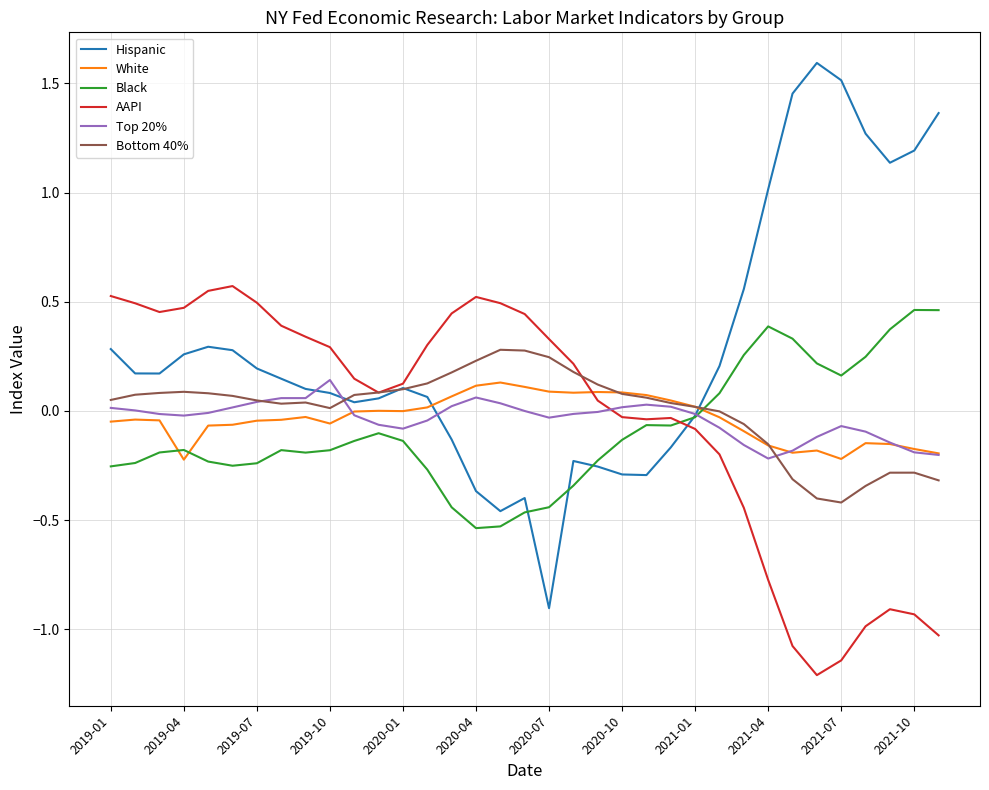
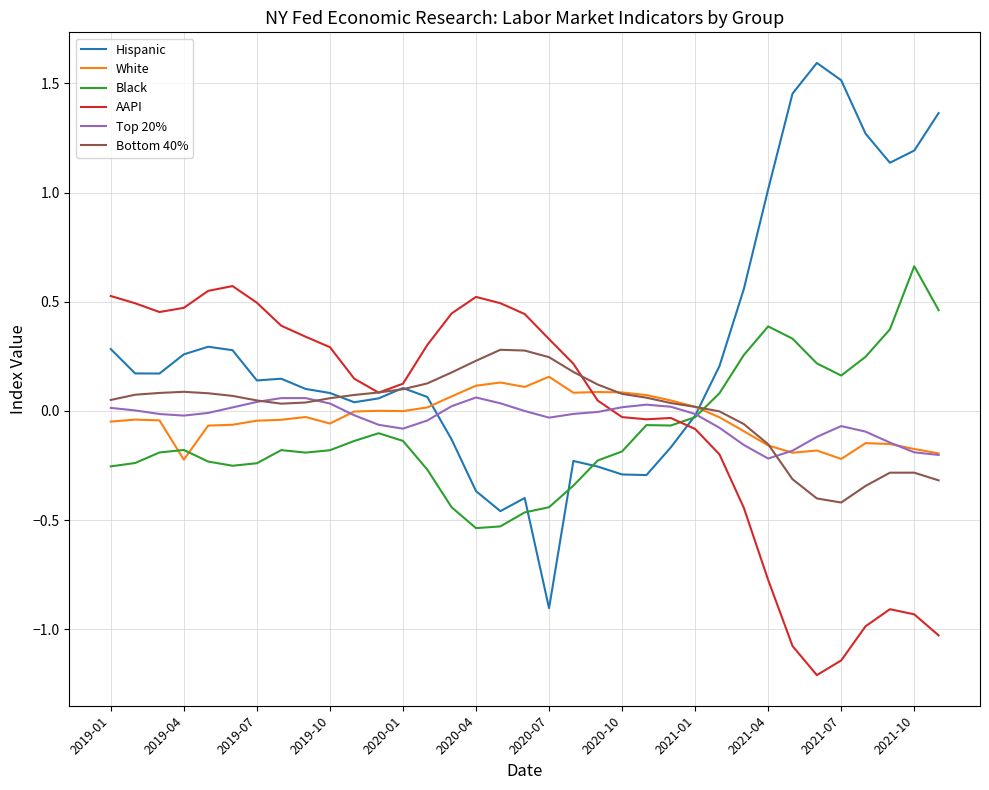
  {
    "Hispanic": {
      "2019-01": 0.28,
      "2019-04": 0.26,
-     "2019-07": 0.19,
+     "2019-07": 0.14,
      "2019-10": 0.08,
      "2020-04": -0.37,
      "2020-07": -0.90,
      "2020-10": -0.29,
      "2021-04": 1.01,
      "2021-07": 1.51,
      "2021-10": 1.19
    },
    "White": {
      "2019-01": -0.05,
      "2019-04": -0.22,
      "2019-07": -0.04,
      "2019-10": -0.06,
      "2020-01": 0.00,
      "2020-04": 0.12,
-     "2020-07": 0.09,
+     "2020-07": 0.16,
      "2021-07": -0.22,
      "2021-10": -0.17
    },
    "Black": {
      "2019-01": -0.25,
      "2019-04": -0.18,
      "2019-07": -0.24,
      "2019-10": -0.18,
      "2020-01": -0.14,
      "2020-04": -0.54,
      "2020-07": -0.44,
-     "2020-10": -0.13,
+     "2020-10": -0.19,
      "2021-04": 0.39,
      "2021-07": 0.16,
-     "2021-10": 0.46
+     "2021-10": 0.66
    },
    "AAPI": {
      "2019-01": 0.53,
      "2019-04": 0.47,
      "2019-07": 0.50,
      "2019-10": 0.29,
      "2020-01": 0.12,
      "2020-04": 0.52,
      "2020-07": 0.33,
      "2020-10": -0.03,
      "2021-01": -0.08,
      "2021-04": -0.77,
      "2021-07": -1.14,
      "2021-10": -0.93
    },
    "Top 20%": {
      "2019-01": 0.01,
      "2019-04": -0.02,
-     "2019-10": 0.14,
+     "2019-10": 0.03,
      "2020-01": -0.08,
      "2020-04": 0.06,
      "2020-07": -0.03,
      "2020-10": 0.02,
      "2021-04": -0.22,
      "2021-07": -0.07,
      "2021-10": -0.19
    },
    "Bottom 40%": {
      "2019-01": 0.05,
      "2019-04": 0.09,
-     "2019-10": 0.01,
+     "2019-10": 0.06,
      "2020-04": 0.23,
      "2020-07": 0.25,
      "2021-07": -0.42,
      "2021-10": -0.28
    }
  }
